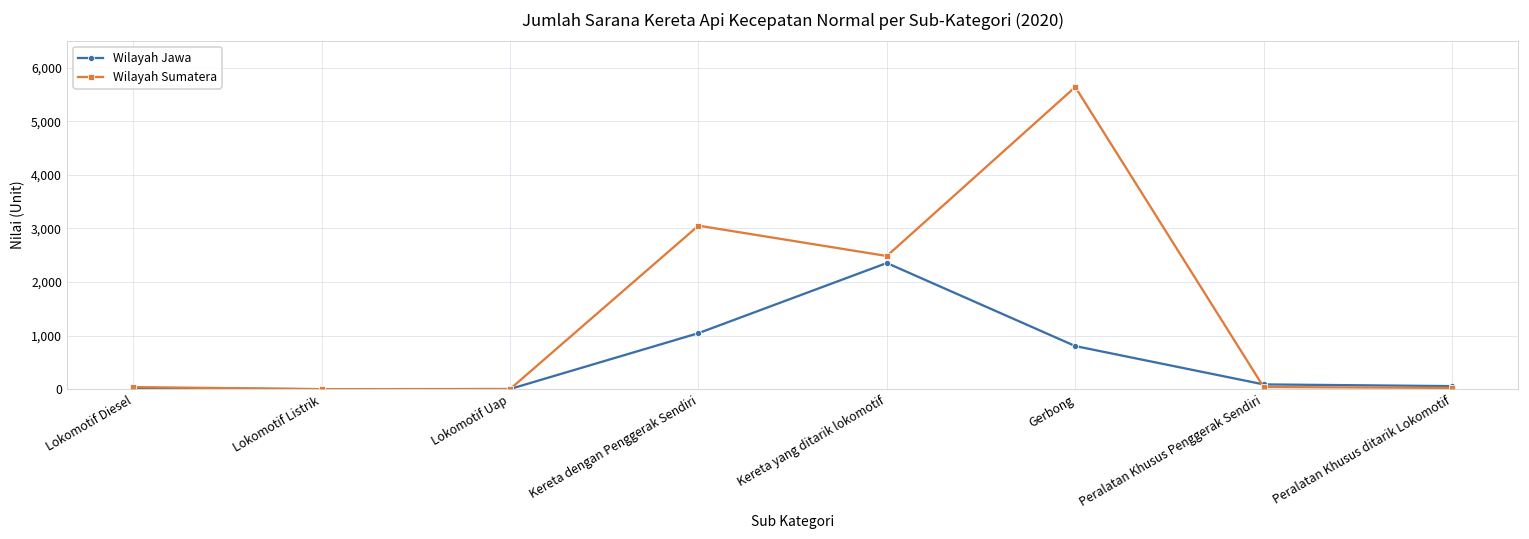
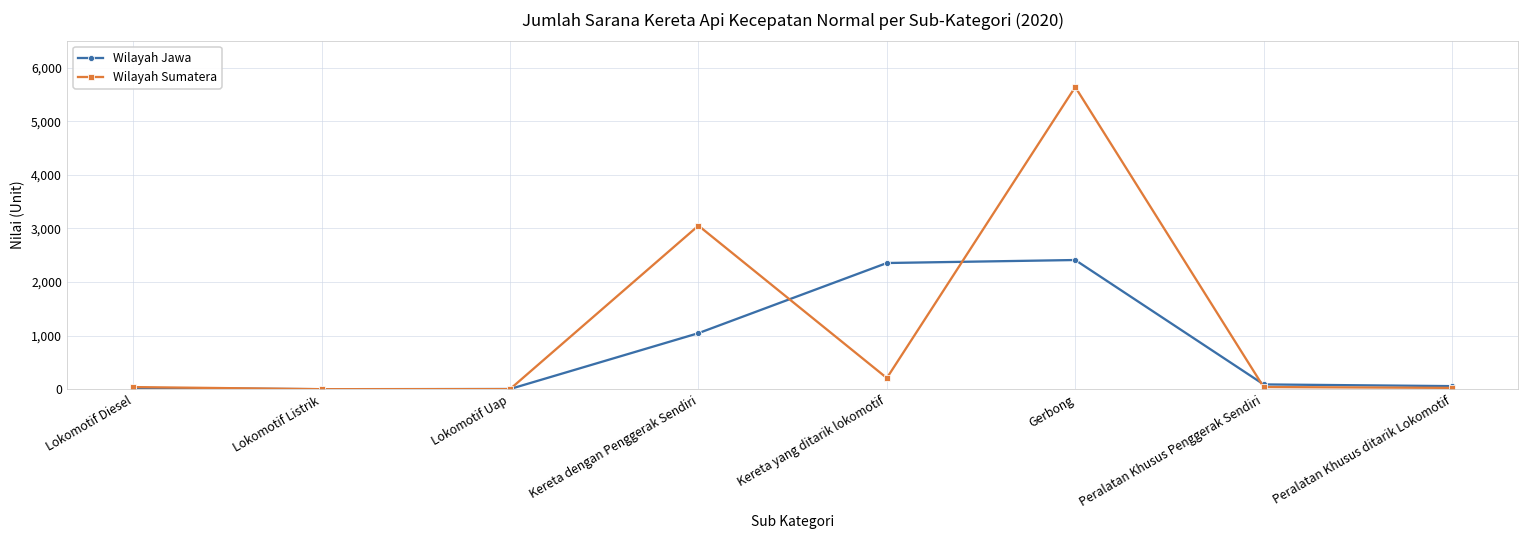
  {
    "Wilayah Jawa": {
      "Kereta dengan Penggerak Sendiri": "1,000",
      "Kereta yang ditarik lokomotif": "2,400",
-     "Gerbong": "800"
+     "Gerbong": "2,400"
    },
    "Wilayah Sumatera": {
      "Kereta dengan Penggerak Sendiri": "3,100",
-     "Kereta yang ditarik lokomotif": "2,500",
+     "Kereta yang ditarik lokomotif": "200",
      "Gerbong": "5,600"
    }
  }
